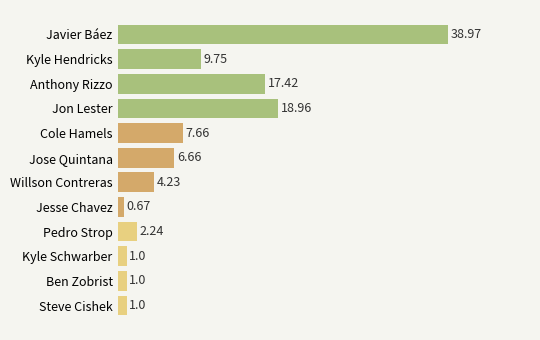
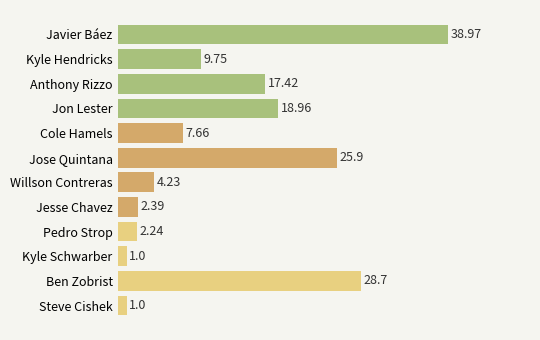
  {
    "Javier Báez": 38.97,
    "Kyle Hendricks": 9.75,
    "Anthony Rizzo": 17.42,
    "Jon Lester": 18.96,
    "Cole Hamels": 7.66,
-   "Jose Quintana": 6.66,
+   "Jose Quintana": 25.9,
    "Willson Contreras": 4.23,
-   "Jesse Chavez": 0.67,
+   "Jesse Chavez": 2.39,
    "Pedro Strop": 2.24,
    "Kyle Schwarber": 1.0,
-   "Ben Zobrist": 1.0,
+   "Ben Zobrist": 28.7,
    "Steve Cishek": 1.0
  }
